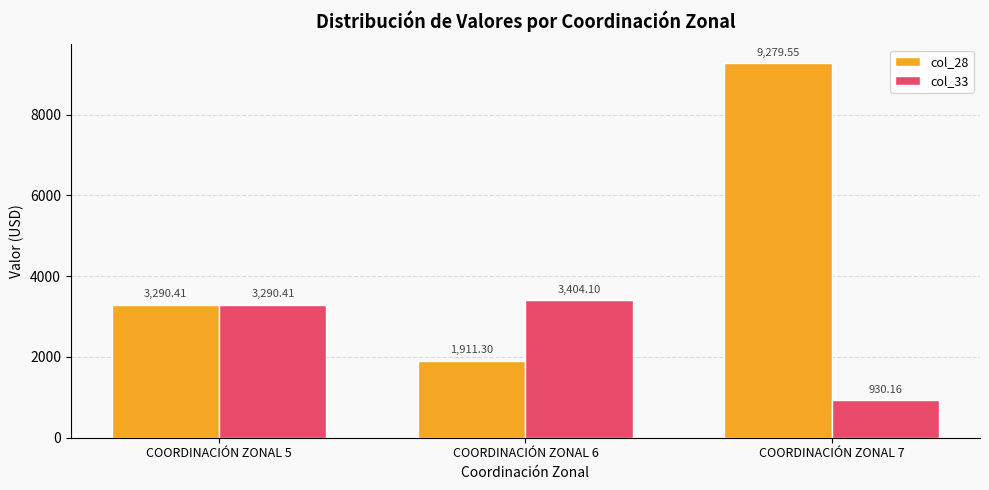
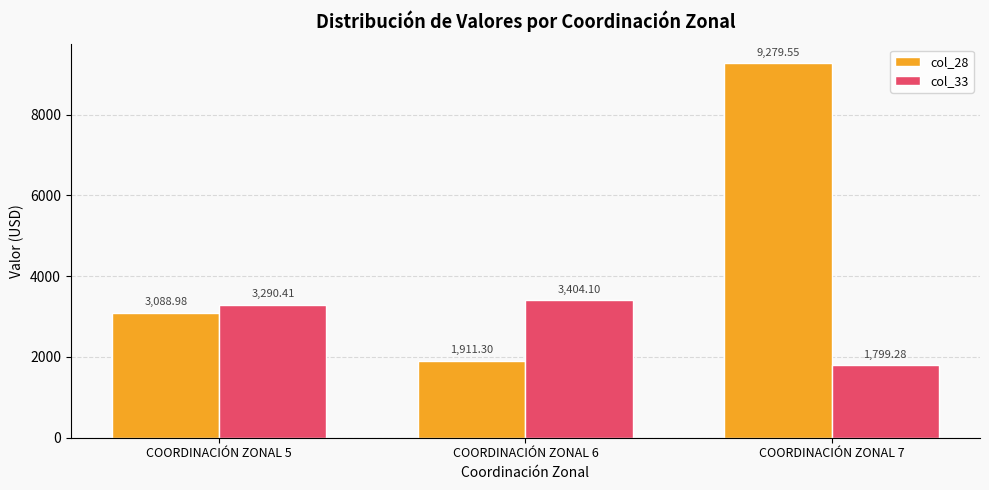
  {
    "col_28": {
-     "COORDINACIÓN ZONAL 5": "3,290.41",
+     "COORDINACIÓN ZONAL 5": "3,088.98",
      "COORDINACIÓN ZONAL 6": "1,911.30",
      "COORDINACIÓN ZONAL 7": "9,279.55"
    },
    "col_33": {
      "COORDINACIÓN ZONAL 5": "3,290.41",
      "COORDINACIÓN ZONAL 6": "3,404.10",
-     "COORDINACIÓN ZONAL 7": "930.16"
+     "COORDINACIÓN ZONAL 7": "1,799.28"
    }
  }
